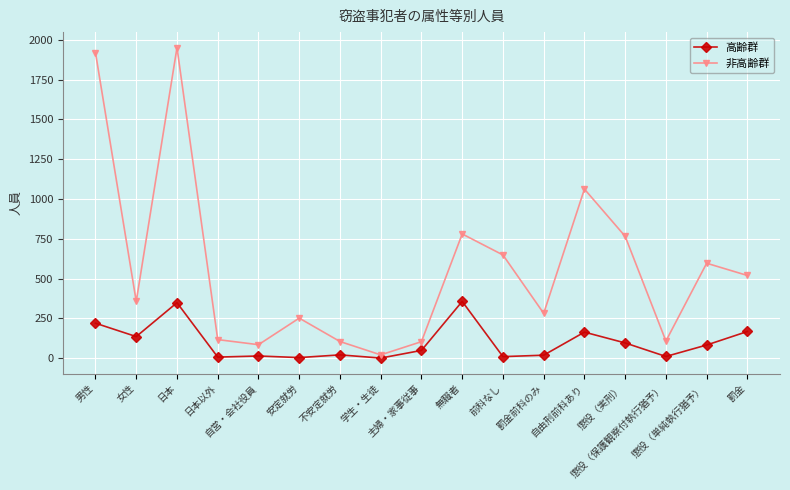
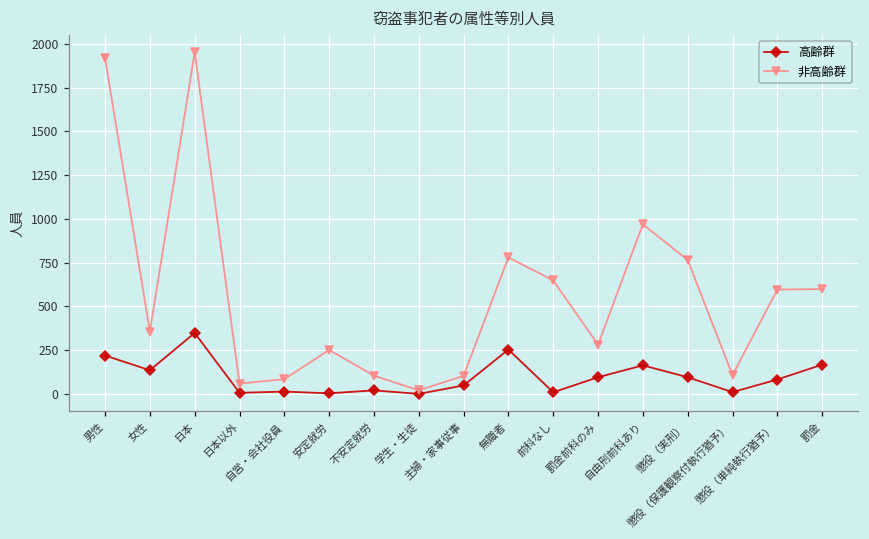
  {
    "高齢群": {
      "男性": 220,
      "女性": 140,
      "日本": 350,
      "日本以外": 10,
      "自営・会社役員": 10,
      "安定就労": 0,
      "不安定就労": 20,
      "学生・生徒": 0,
      "主婦・家事従事": 50,
-     "無職者": 360,
+     "無職者": 250,
      "前科なし": 10,
-     "罰金前科のみ": 20,
+     "罰金前科のみ": 100,
      "自由刑前科あり": 160,
      "懲役（実刑）": 100,
      "懲役（保護観察付執行猶予）": 10,
      "懲役（単純執行猶予）": 80,
      "罰金": 170
    },
    "非高齢群": {
      "男性": 1920,
      "女性": 360,
      "日本": 1950,
-     "日本以外": 120,
+     "日本以外": 60,
      "自営・会社役員": 80,
      "安定就労": 250,
      "不安定就労": 100,
      "学生・生徒": 20,
      "主婦・家事従事": 100,
      "無職者": 780,
      "前科なし": 650,
      "罰金前科のみ": 280,
-     "自由刑前科あり": 1060,
+     "自由刑前科あり": 970,
      "懲役（実刑）": 770,
      "懲役（保護観察付執行猶予）": 110,
      "懲役（単純執行猶予）": 600,
-     "罰金": 520
+     "罰金": 600
    }
  }
